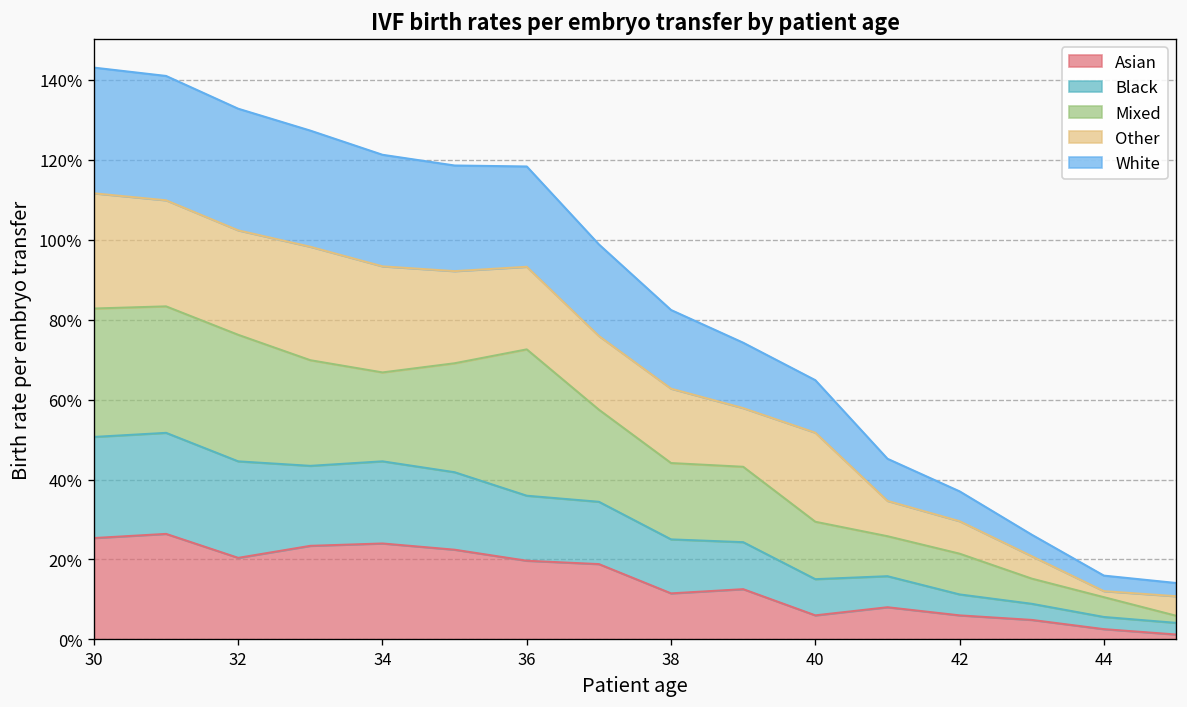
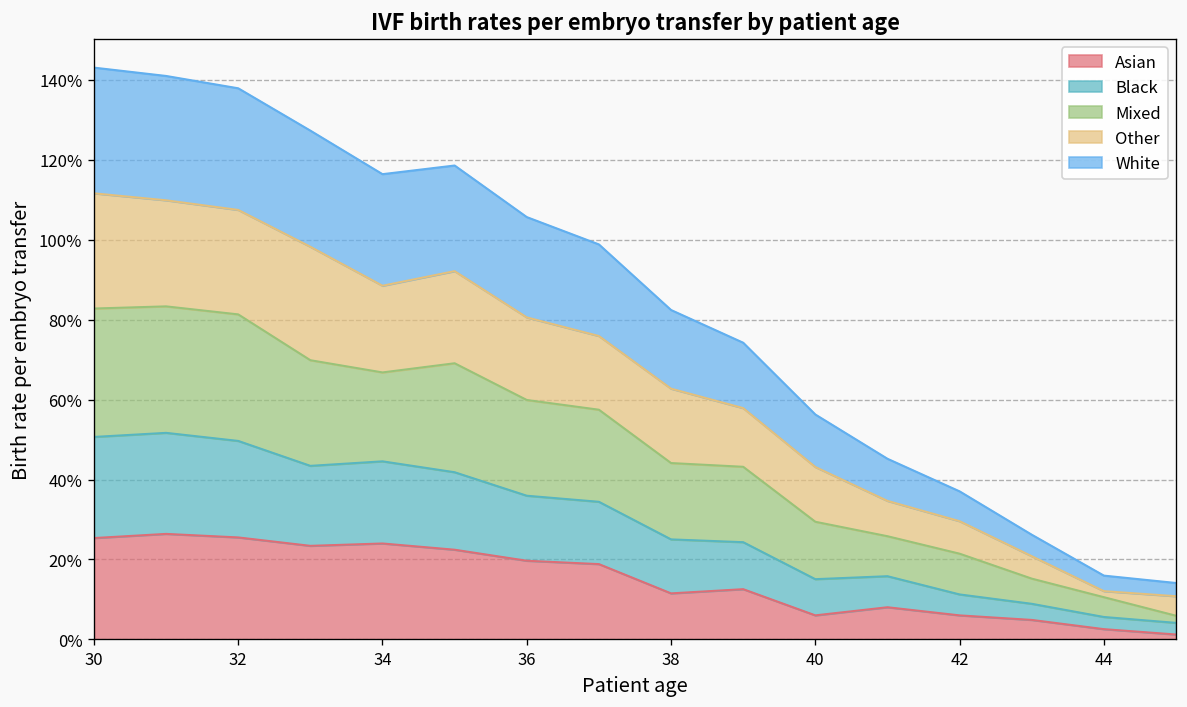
  {
    "Asian": {
      "30": "25%",
-     "32": "20%",
+     "32": "26%",
      "34": "24%",
      "36": "20%",
      "38": "12%",
      "40": "6%",
      "42": "6%",
      "44": "3%"
    },
    "Mixed": {
      "30": "32%",
      "32": "32%",
      "34": "22%",
-     "36": "37%",
+     "36": "24%",
      "38": "19%",
      "40": "14%",
      "42": "10%",
      "44": "5%"
    },
    "Other": {
      "30": "29%",
      "32": "26%",
-     "34": "27%",
+     "34": "22%",
      "36": "21%",
      "38": "19%",
-     "40": "22%",
+     "40": "14%",
      "42": "8%",
      "44": "2%"
    }
  }
